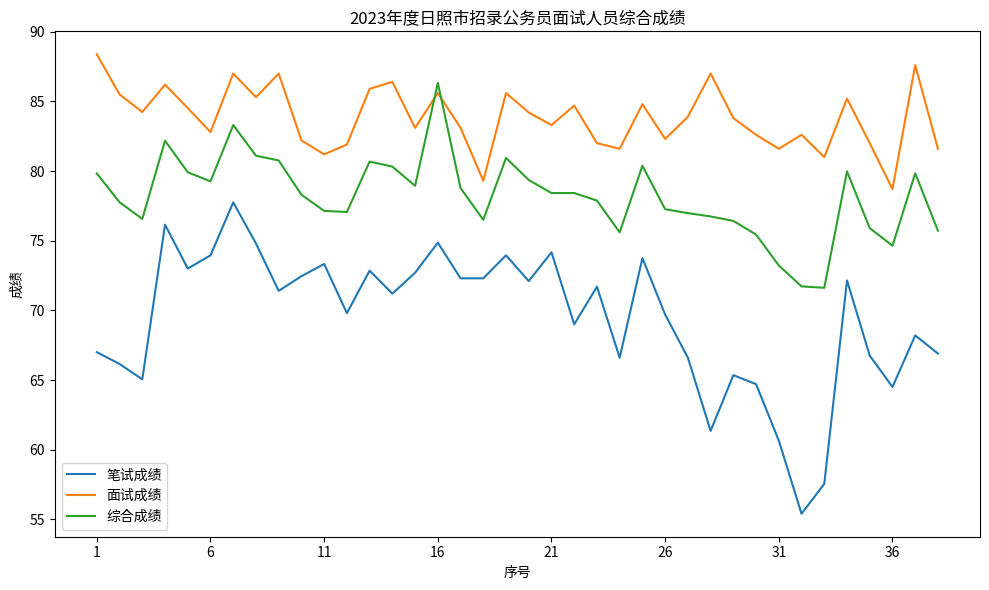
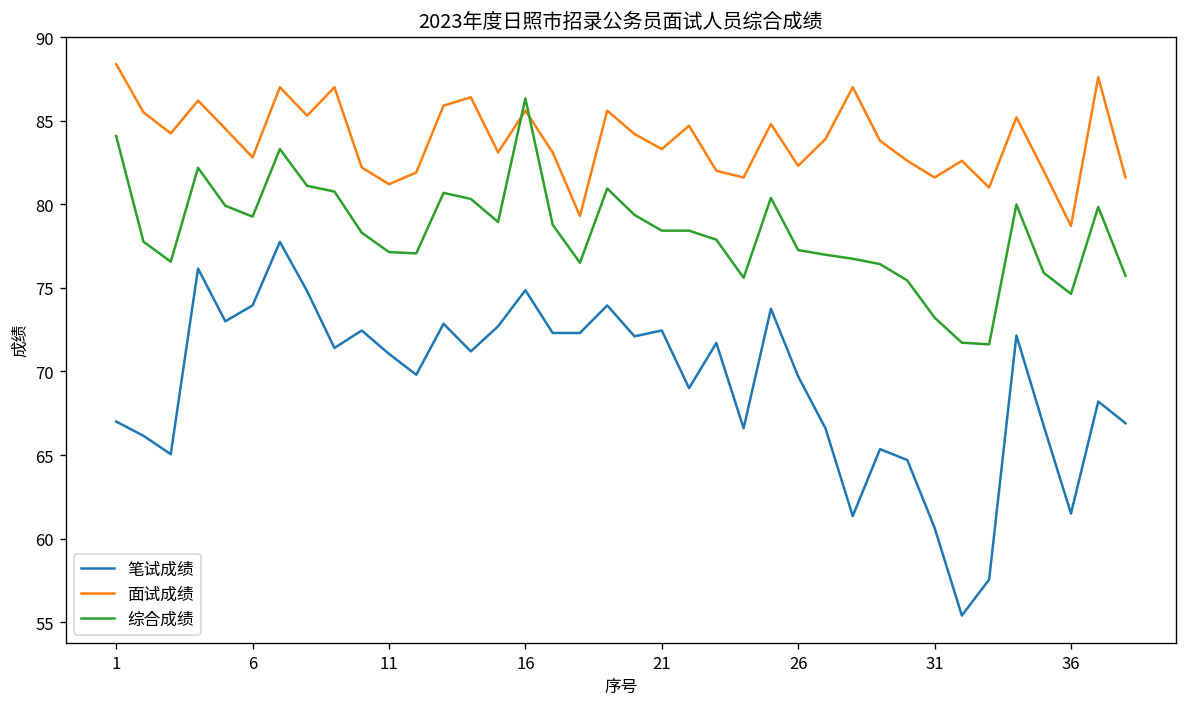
  {
    "笔试成绩": {
      "1": 67.0,
      "6": 74.0,
-     "11": 73.3,
+     "11": 71.1,
      "16": 74.9,
-     "21": 74.2,
+     "21": 72.5,
      "26": 69.7,
      "31": 60.7,
-     "36": 64.5
+     "36": 61.5
    },
    "面试成绩": {
      "1": 88.4,
      "6": 82.8,
      "11": 81.2,
      "16": 85.6,
      "21": 83.3,
      "26": 82.3,
      "31": 81.6,
      "36": 78.7
    },
    "综合成绩": {
-     "1": 79.8,
+     "1": 84.1,
      "6": 79.3,
      "11": 77.1,
      "16": 86.3,
      "21": 78.4,
      "26": 77.3,
      "31": 73.2,
      "36": 74.6
    }
  }
